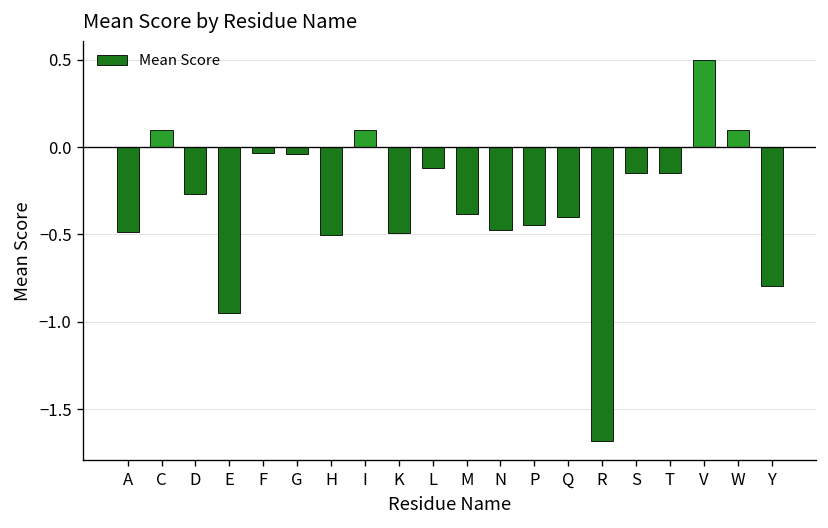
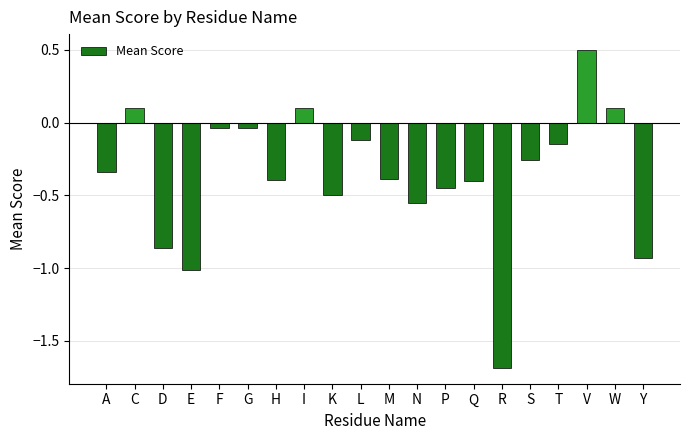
  {
-   "A": -0.48,
+   "A": -0.34,
    "C": 0.10,
-   "D": -0.27,
-   "E": -0.95,
+   "D": -0.86,
+   "E": -1.01,
    "F": -0.04,
    "G": -0.04,
-   "H": -0.50,
+   "H": -0.40,
    "I": 0.10,
    "K": -0.50,
    "L": -0.12,
    "M": -0.38,
-   "N": -0.47,
+   "N": -0.55,
    "P": -0.45,
    "Q": -0.40,
    "R": -1.69,
-   "S": -0.15,
+   "S": -0.26,
    "T": -0.15,
    "V": 0.50,
    "W": 0.10,
-   "Y": -0.80
+   "Y": -0.93
  }
